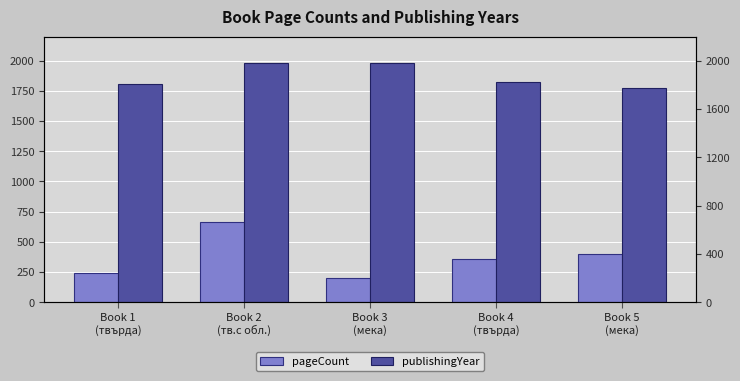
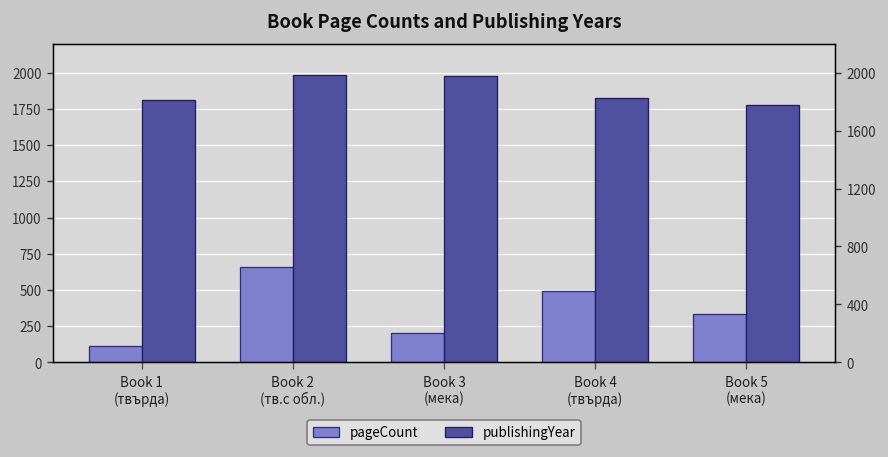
  {
    "pageCount": {
-     "Book 1 (твърда)": 240,
+     "Book 1 (твърда)": 110,
      "Book 2 (тв.с обл.)": 660,
      "Book 3 (мека)": 200,
-     "Book 4 (твърда)": 360,
-     "Book 5 (мека)": 400
+     "Book 4 (твърда)": 490,
+     "Book 5 (мека)": 340
    },
    "publishingYear": {
      "Book 1 (твърда)": 1810,
      "Book 2 (тв.с обл.)": 1980,
      "Book 3 (мека)": 1980,
      "Book 4 (твърда)": 1830,
      "Book 5 (мека)": 1780
    }
  }
